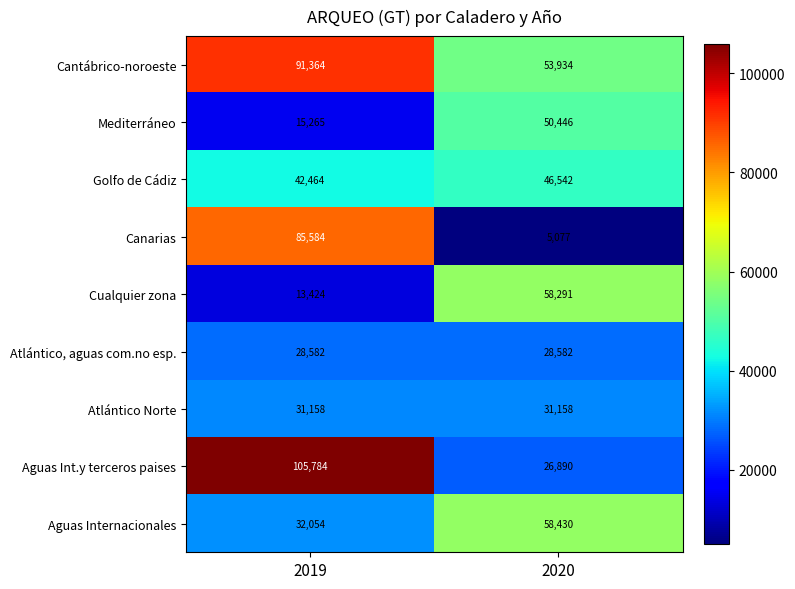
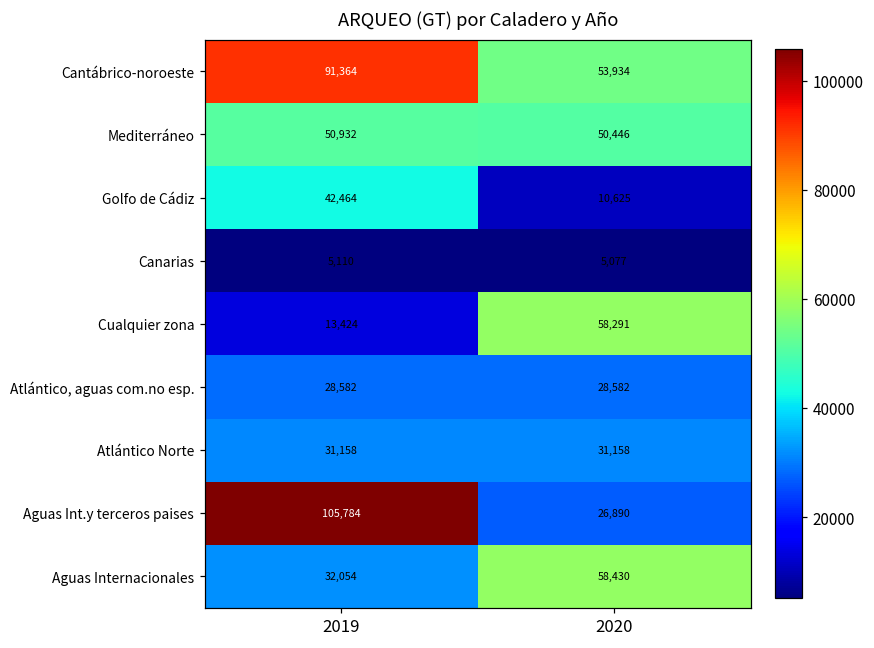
  {
    "Cantábrico-noroeste": {
      "2019": "91,364",
      "2020": "53,934"
    },
    "Mediterráneo": {
-     "2019": "15,265",
+     "2019": "50,932",
      "2020": "50,446"
    },
    "Golfo de Cádiz": {
      "2019": "42,464",
-     "2020": "46,542"
+     "2020": "10,625"
    },
    "Canarias": {
-     "2019": "85,584",
+     "2019": "5,110",
      "2020": "5,077"
    },
    "Cualquier zona": {
      "2019": "13,424",
      "2020": "58,291"
    },
    "Atlántico, aguas com.no esp.": {
      "2019": "28,582",
      "2020": "28,582"
    },
    "Atlántico Norte": {
      "2019": "31,158",
      "2020": "31,158"
    },
    "Aguas Int.y terceros paises": {
      "2019": "105,784",
      "2020": "26,890"
    },
    "Aguas Internacionales": {
      "2019": "32,054",
      "2020": "58,430"
    }
  }
